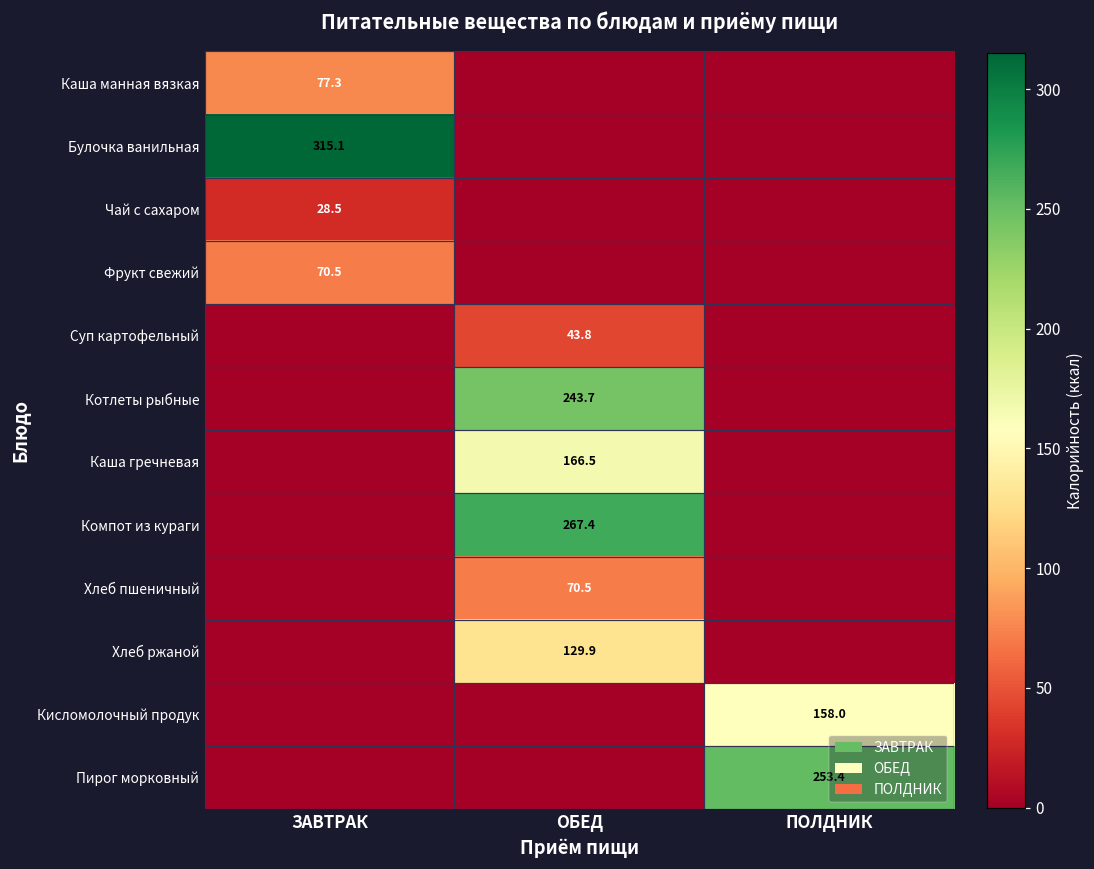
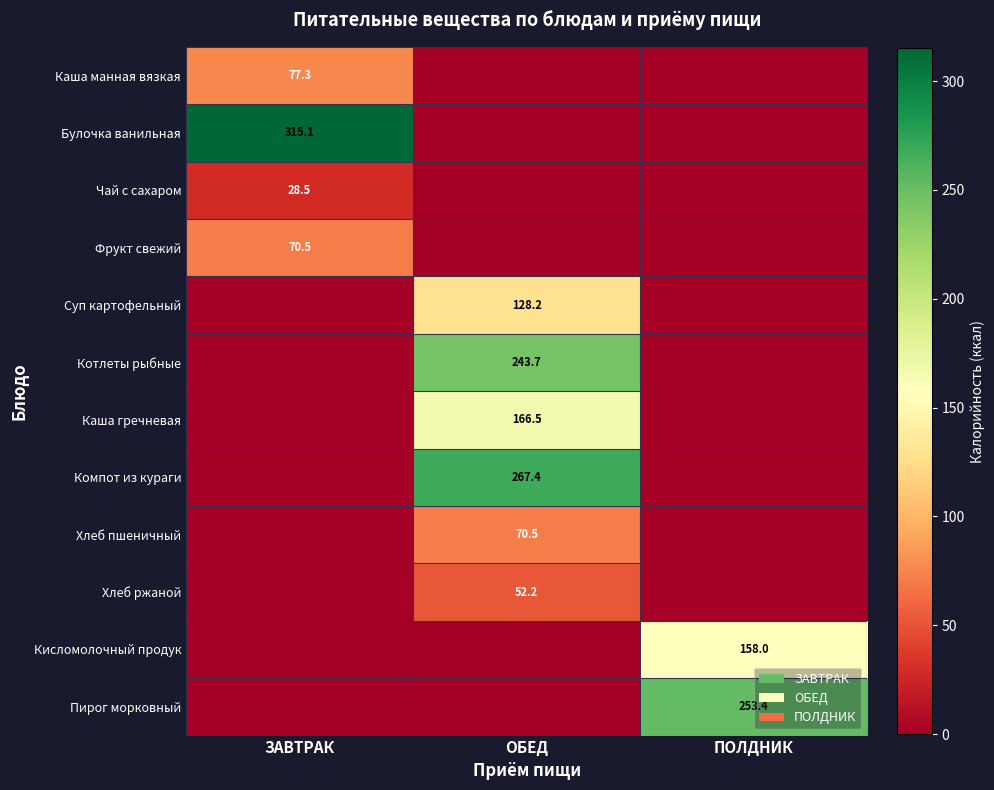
  {
    "Каша манная вязкая": {
      "ЗАВТРАК": 77.3
    },
    "Булочка ванильная": {
      "ЗАВТРАК": 315.1
    },
    "Чай с сахаром": {
      "ЗАВТРАК": 28.5
    },
    "Фрукт свежий": {
      "ЗАВТРАК": 70.5
    },
    "Суп картофельный": {
-     "ОБЕД": 43.8
+     "ОБЕД": 128.2
    },
    "Котлеты рыбные": {
      "ОБЕД": 243.7
    },
    "Каша гречневая": {
      "ОБЕД": 166.5
    },
    "Компот из кураги": {
      "ОБЕД": 267.4
    },
    "Хлеб пшеничный": {
      "ОБЕД": 70.5
    },
    "Хлеб ржаной": {
-     "ОБЕД": 129.9
+     "ОБЕД": 52.2
    },
    "Кисломолочный продук": {
      "ПОЛДНИК": 158.0
    }
  }
